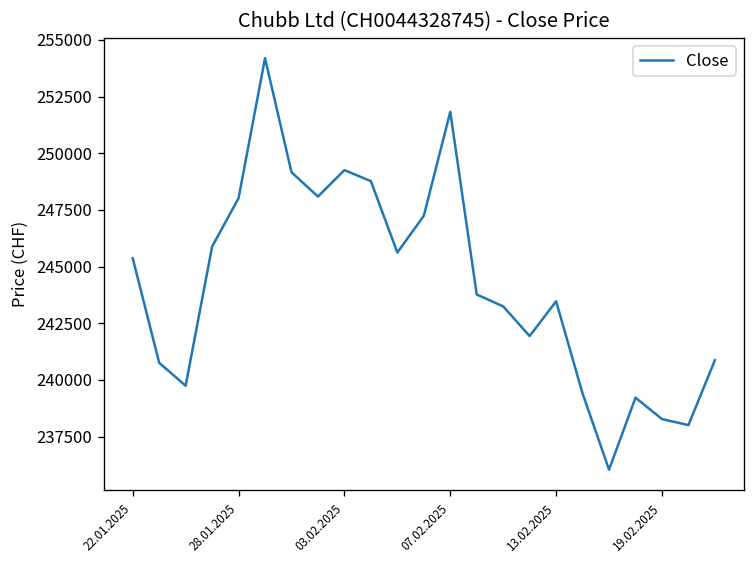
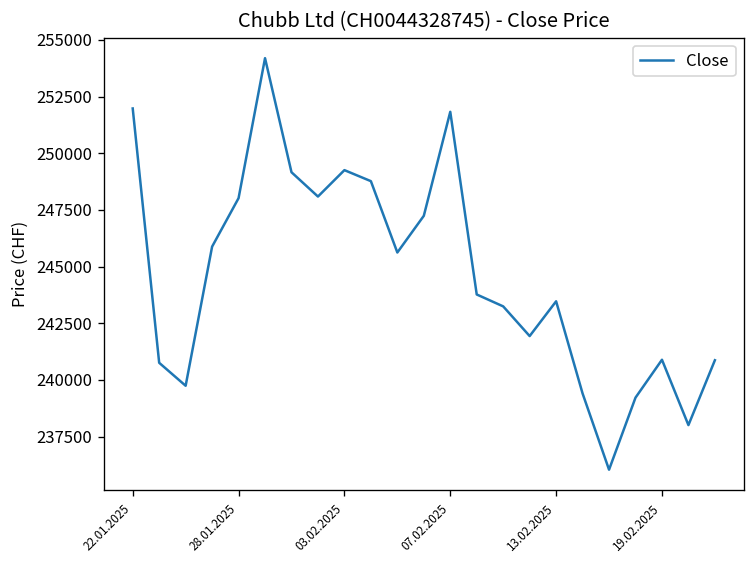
  {
-   "22.01.2025": 245400,
+   "22.01.2025": 252000,
    "28.01.2025": 248000,
    "03.02.2025": 249300,
    "07.02.2025": 251800,
    "13.02.2025": 243500,
-   "19.02.2025": 238300
+   "19.02.2025": 240900
  }
